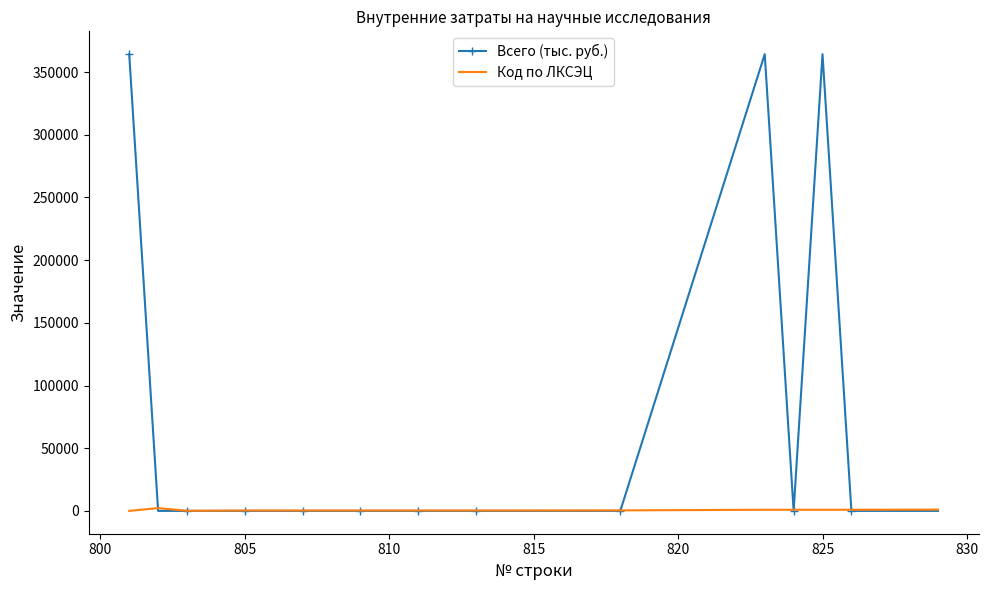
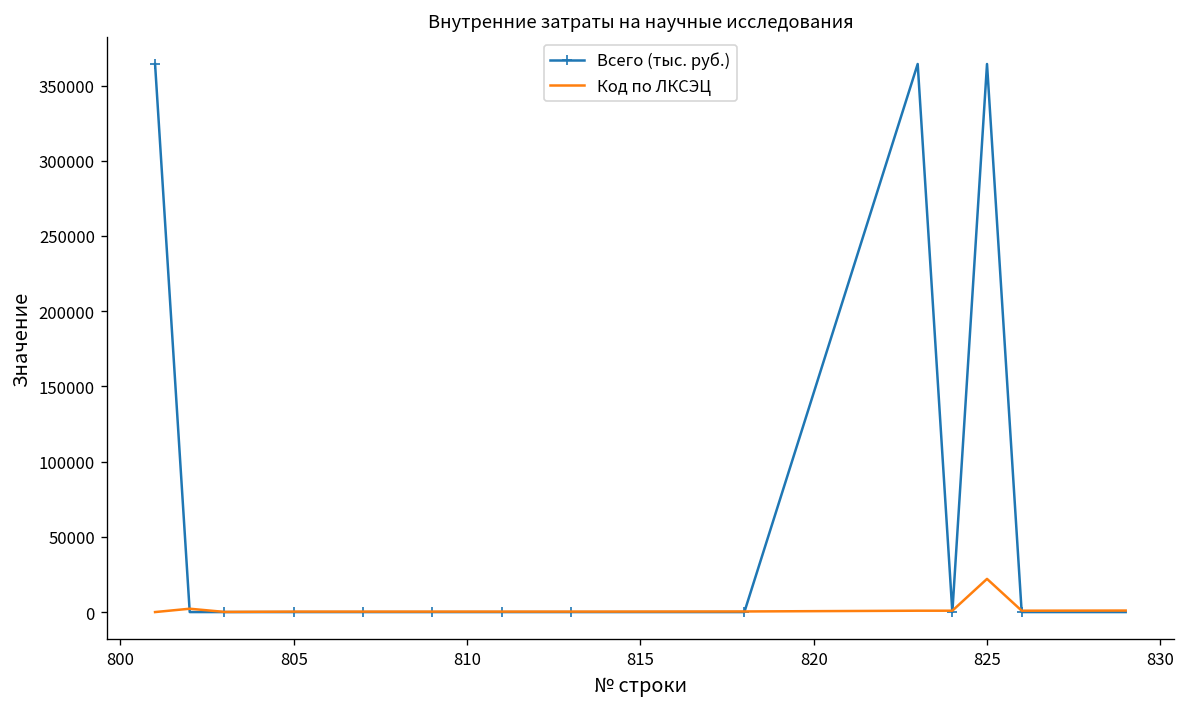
  {
    "Всего (тыс. руб.)": {
      "825": 364000
    },
    "Код по ЛКСЭЦ": {
-     "825": 1000
+     "825": 22000
    }
  }
